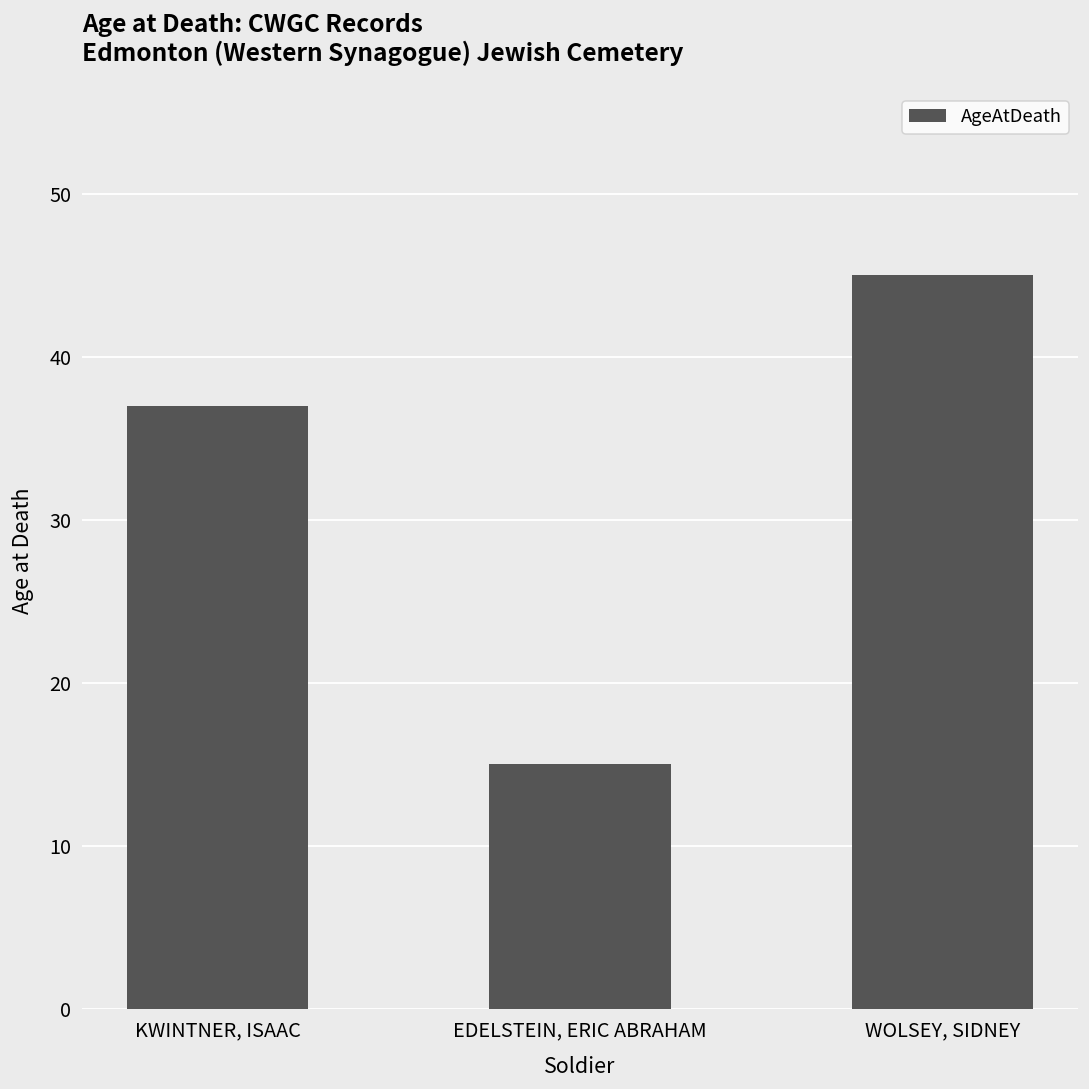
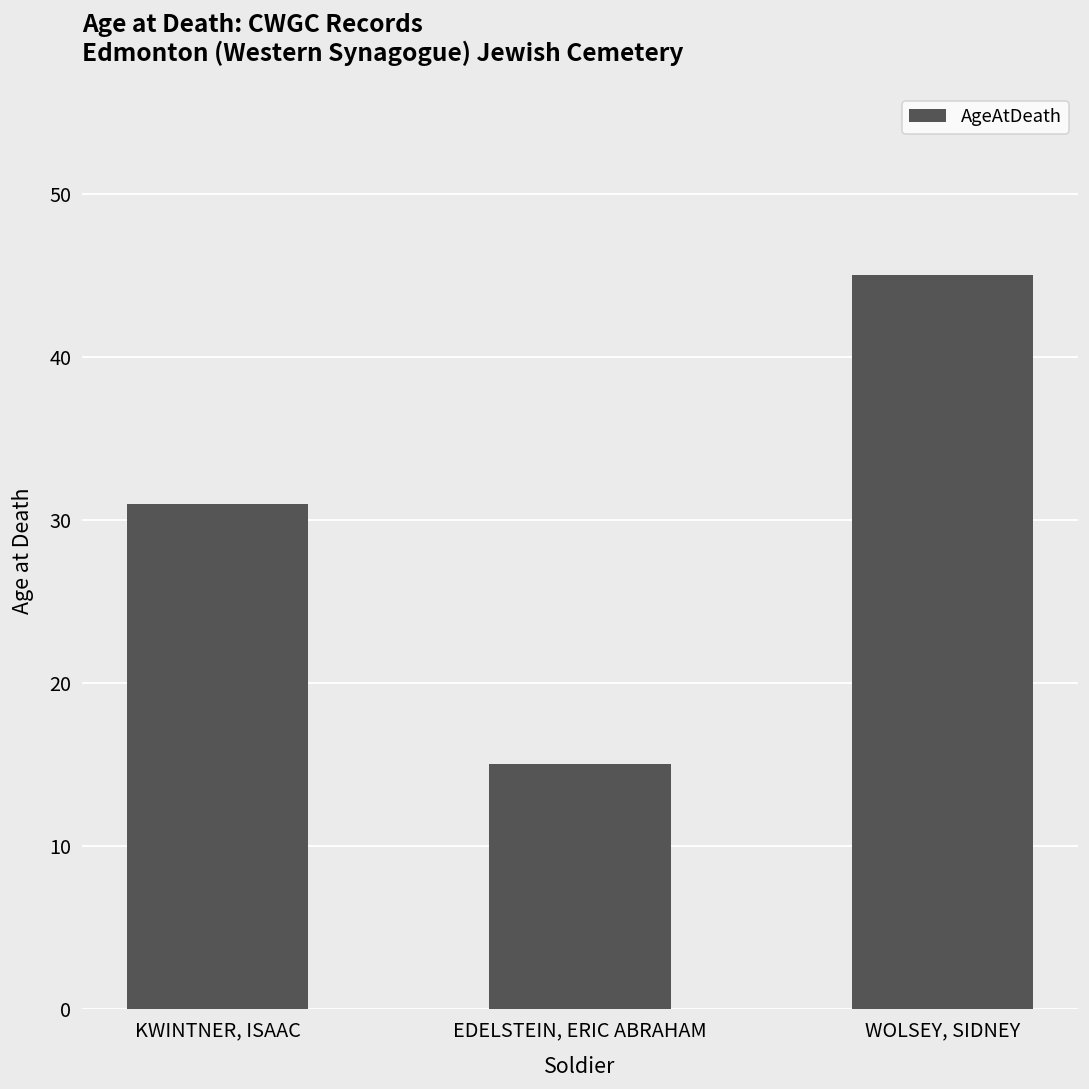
  {
-   "KWINTNER, ISAAC": 37,
+   "KWINTNER, ISAAC": 31,
    "EDELSTEIN, ERIC ABRAHAM": 15,
    "WOLSEY, SIDNEY": 45
  }
